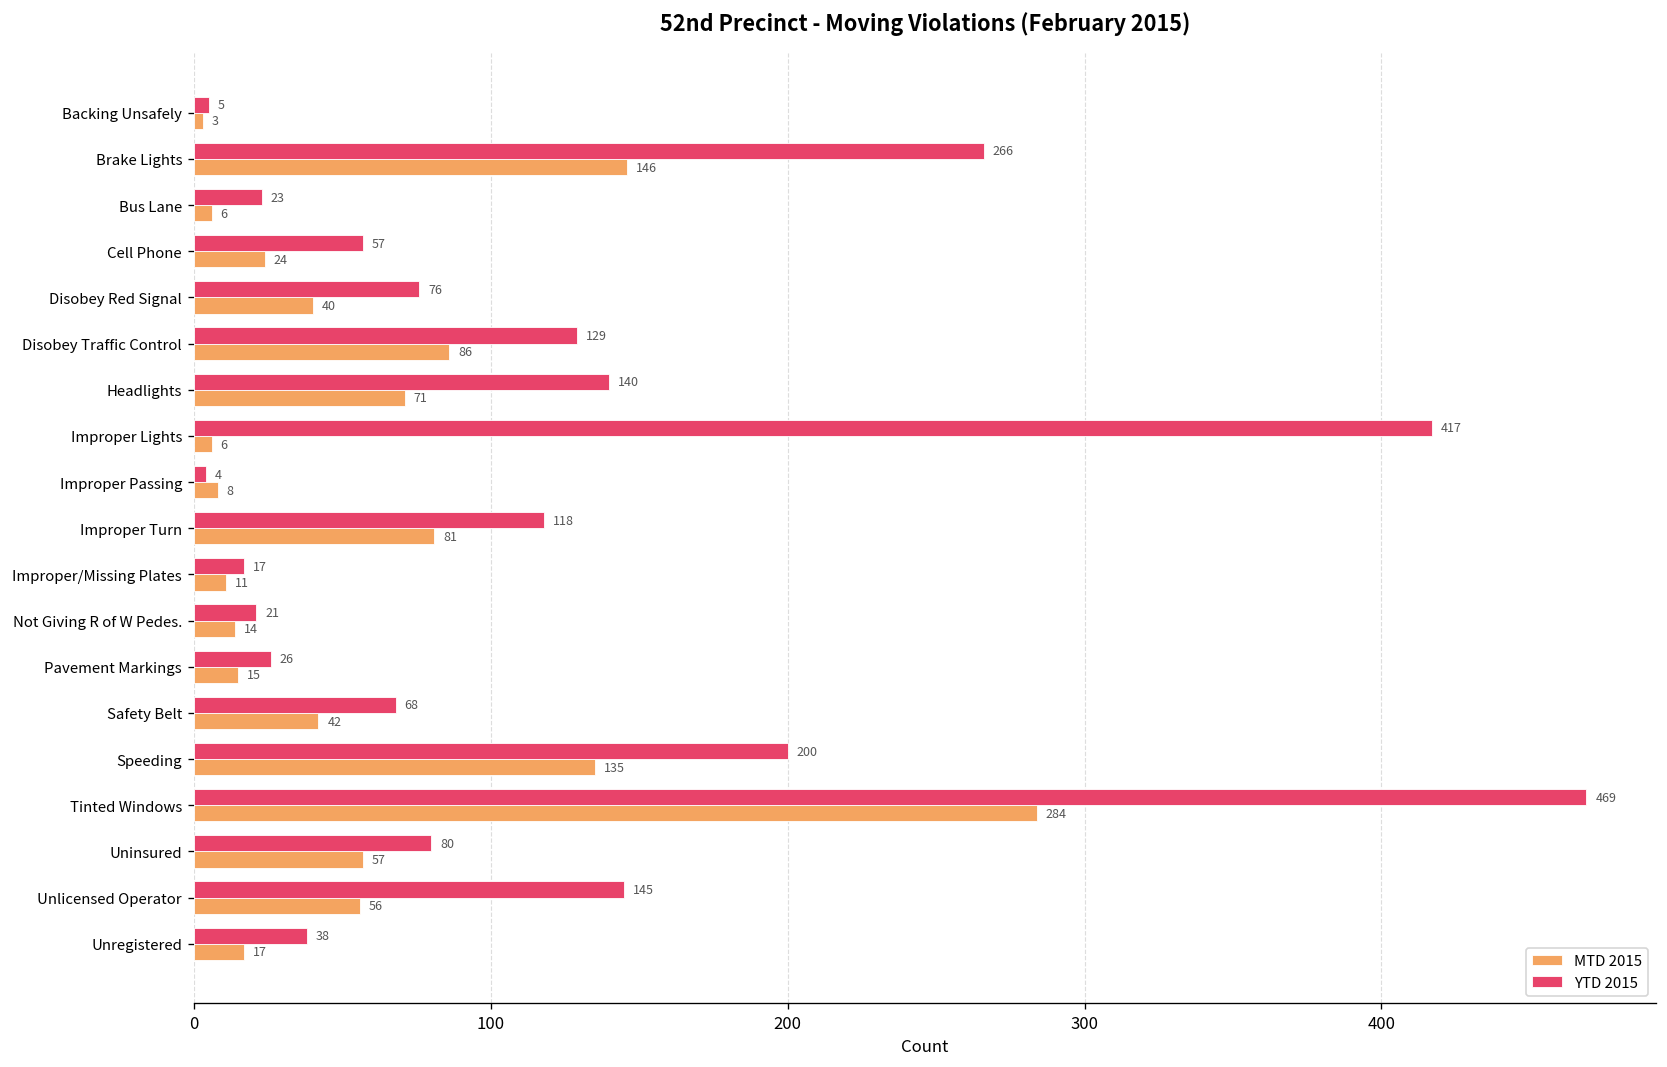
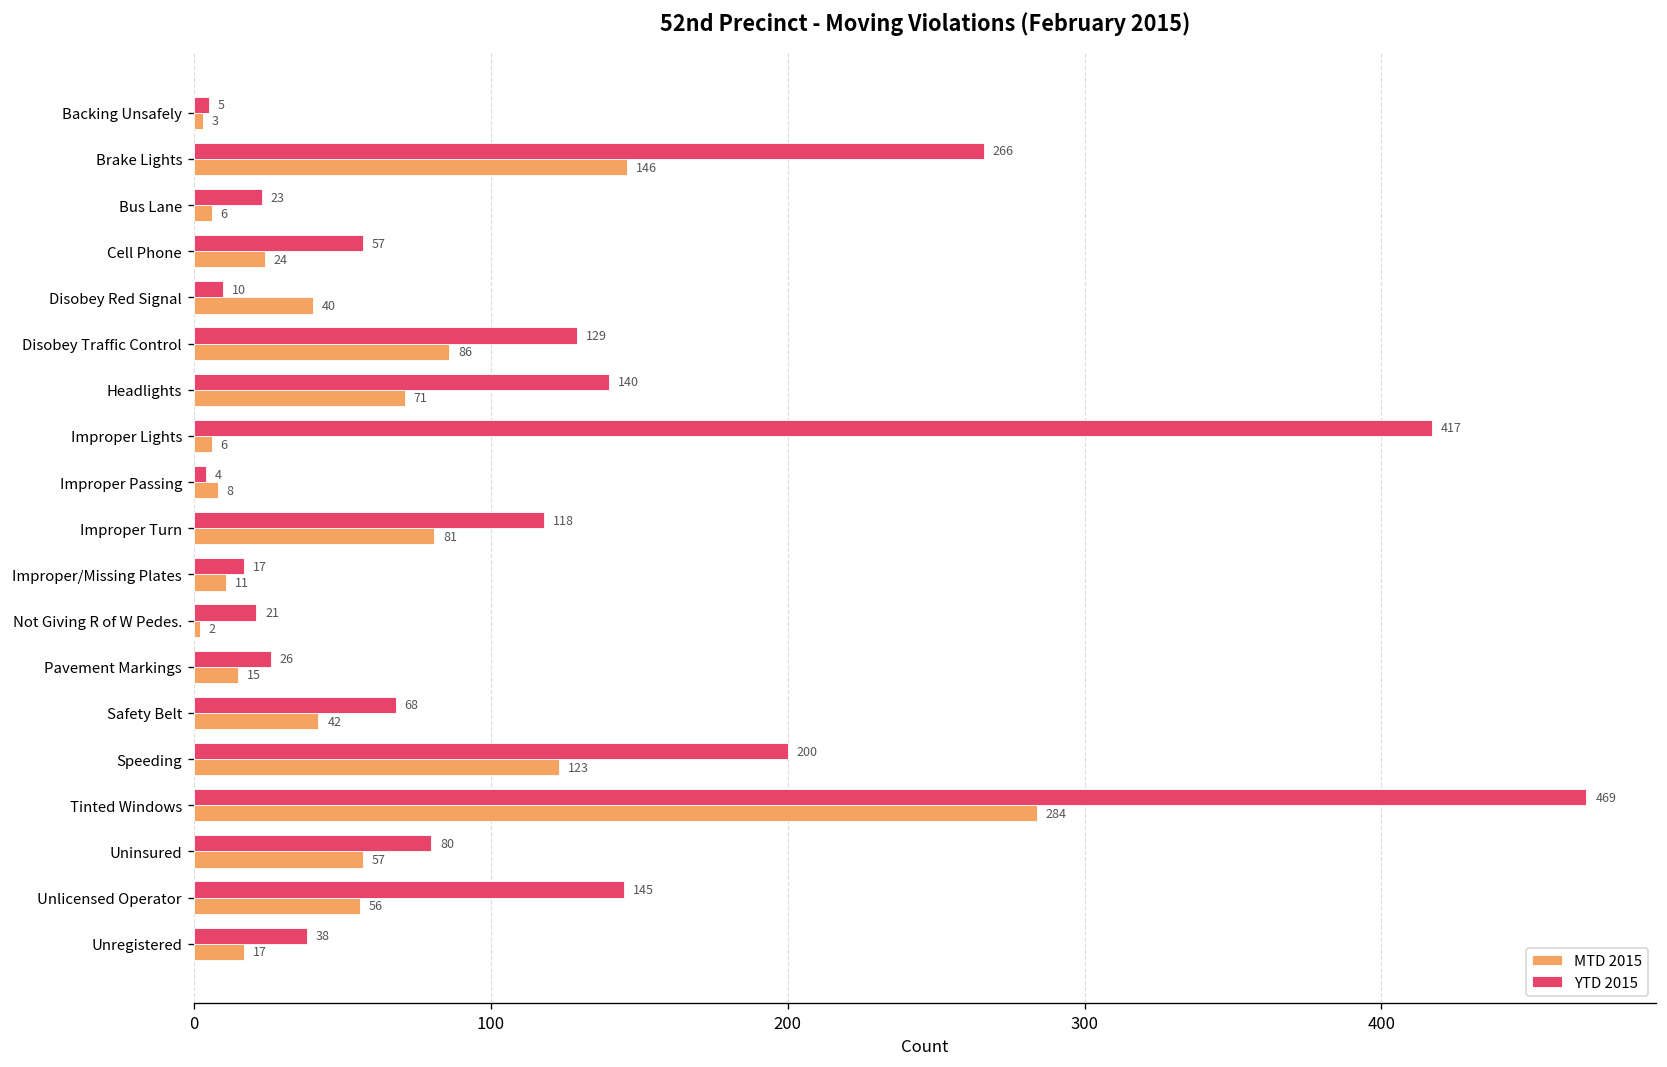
  {
    "MTD 2015": {
      "Backing Unsafely": 3,
      "Brake Lights": 146,
      "Bus Lane": 6,
      "Cell Phone": 24,
      "Disobey Red Signal": 40,
      "Disobey Traffic Control": 86,
      "Headlights": 71,
      "Improper Lights": 6,
      "Improper Passing": 8,
      "Improper Turn": 81,
      "Improper/Missing Plates": 11,
-     "Not Giving R of W Pedes.": 14,
+     "Not Giving R of W Pedes.": 2,
      "Pavement Markings": 15,
      "Safety Belt": 42,
-     "Speeding": 135,
+     "Speeding": 123,
      "Tinted Windows": 284,
      "Uninsured": 57,
      "Unlicensed Operator": 56,
      "Unregistered": 17
    },
    "YTD 2015": {
      "Backing Unsafely": 5,
      "Brake Lights": 266,
      "Bus Lane": 23,
      "Cell Phone": 57,
-     "Disobey Red Signal": 76,
+     "Disobey Red Signal": 10,
      "Disobey Traffic Control": 129,
      "Headlights": 140,
      "Improper Lights": 417,
      "Improper Passing": 4,
      "Improper Turn": 118,
      "Improper/Missing Plates": 17,
      "Not Giving R of W Pedes.": 21,
      "Pavement Markings": 26,
      "Safety Belt": 68,
      "Speeding": 200,
      "Tinted Windows": 469,
      "Uninsured": 80,
      "Unlicensed Operator": 145,
      "Unregistered": 38
    }
  }
